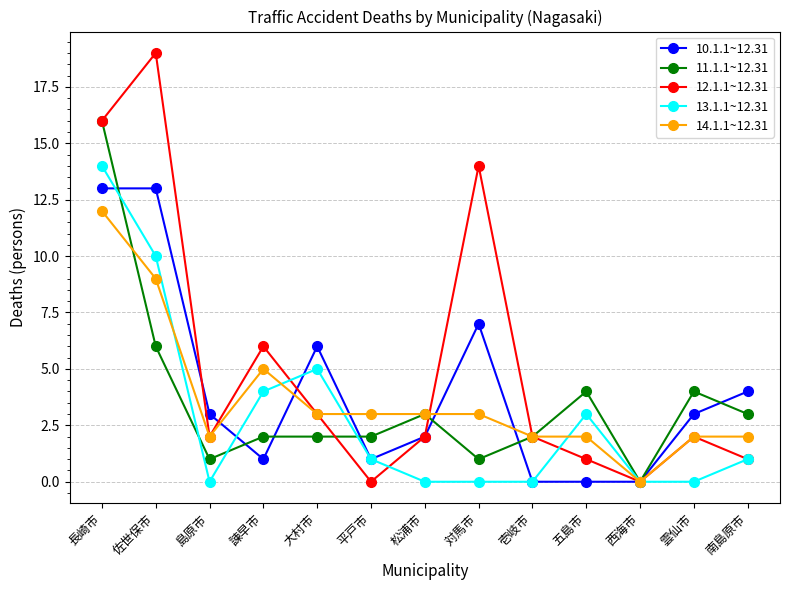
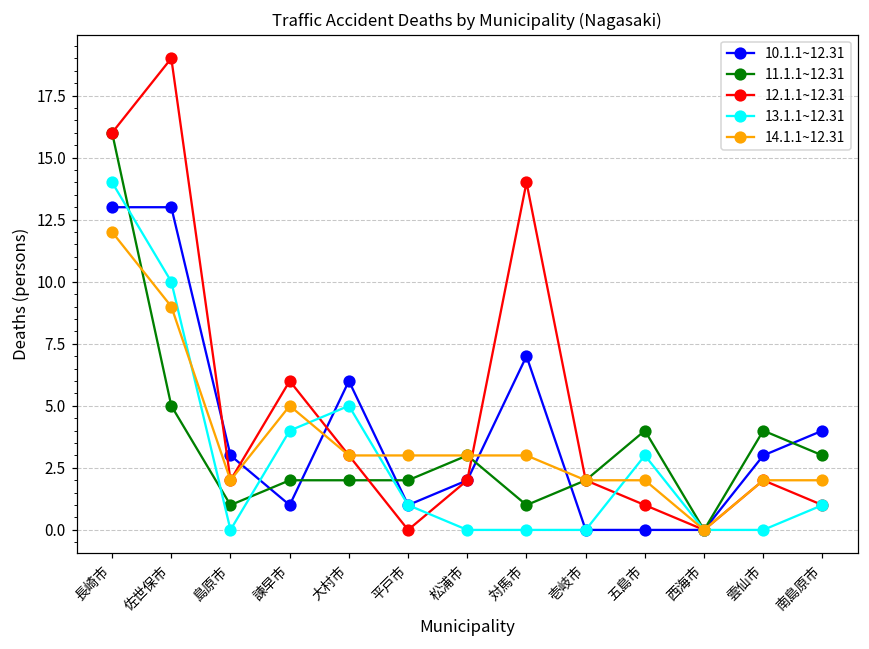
  {
    "10.1.1~12.31": {
      "長崎市": 13,
      "佐世保市": 13,
      "島原市": 3,
      "諫早市": 1,
      "大村市": 6,
      "対馬市": 7,
      "五島市": 0,
      "雲仙市": 3,
      "南島原市": 4
    },
    "11.1.1~12.31": {
-     "佐世保市": 6,
+     "佐世保市": 5,
      "島原市": 1,
      "諫早市": 2,
      "大村市": 2,
      "平戸市": 2,
      "対馬市": 1,
      "五島市": 4,
      "雲仙市": 4,
      "南島原市": 3
    },
    "12.1.1~12.31": {
      "佐世保市": 19,
      "諫早市": 6,
      "平戸市": 0,
      "対馬市": 14,
      "五島市": 1
    },
    "13.1.1~12.31": {
      "長崎市": 14,
      "佐世保市": 10,
      "島原市": 0,
      "諫早市": 4,
      "大村市": 5,
      "松浦市": 0,
      "対馬市": 0,
      "五島市": 3,
      "雲仙市": 0
    },
    "14.1.1~12.31": {
      "長崎市": 12,
      "佐世保市": 9,
      "諫早市": 5,
      "平戸市": 3,
      "対馬市": 3,
      "五島市": 2,
      "南島原市": 2
    }
  }
